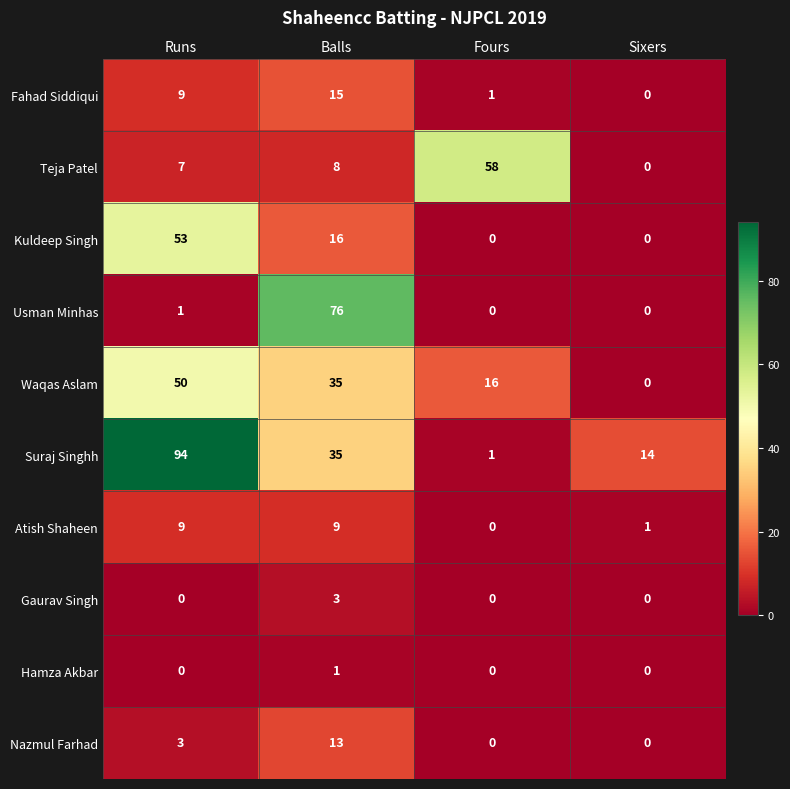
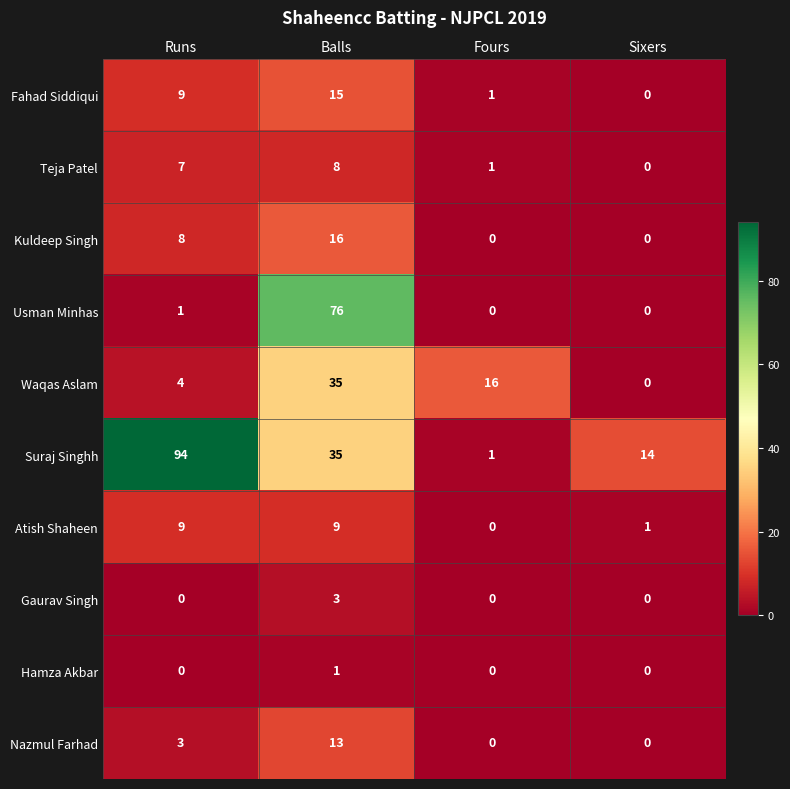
  {
    "Fahad Siddiqui": {
      "Runs": 9,
      "Balls": 15,
      "Fours": 1,
      "Sixers": 0
    },
    "Teja Patel": {
      "Runs": 7,
      "Balls": 8,
-     "Fours": 58,
+     "Fours": 1,
      "Sixers": 0
    },
    "Kuldeep Singh": {
-     "Runs": 53,
+     "Runs": 8,
      "Balls": 16,
      "Fours": 0,
      "Sixers": 0
    },
    "Usman Minhas": {
      "Runs": 1,
      "Balls": 76,
      "Fours": 0,
      "Sixers": 0
    },
    "Waqas Aslam": {
-     "Runs": 50,
+     "Runs": 4,
      "Balls": 35,
      "Fours": 16,
      "Sixers": 0
    },
    "Suraj Singhh": {
      "Runs": 94,
      "Balls": 35,
      "Fours": 1,
      "Sixers": 14
    },
    "Atish Shaheen": {
      "Runs": 9,
      "Balls": 9,
      "Fours": 0,
      "Sixers": 1
    },
    "Gaurav Singh": {
      "Runs": 0,
      "Balls": 3,
      "Fours": 0,
      "Sixers": 0
    },
    "Hamza Akbar": {
      "Runs": 0,
      "Balls": 1,
      "Fours": 0,
      "Sixers": 0
    },
    "Nazmul Farhad": {
      "Runs": 3,
      "Balls": 13,
      "Fours": 0,
      "Sixers": 0
    }
  }
